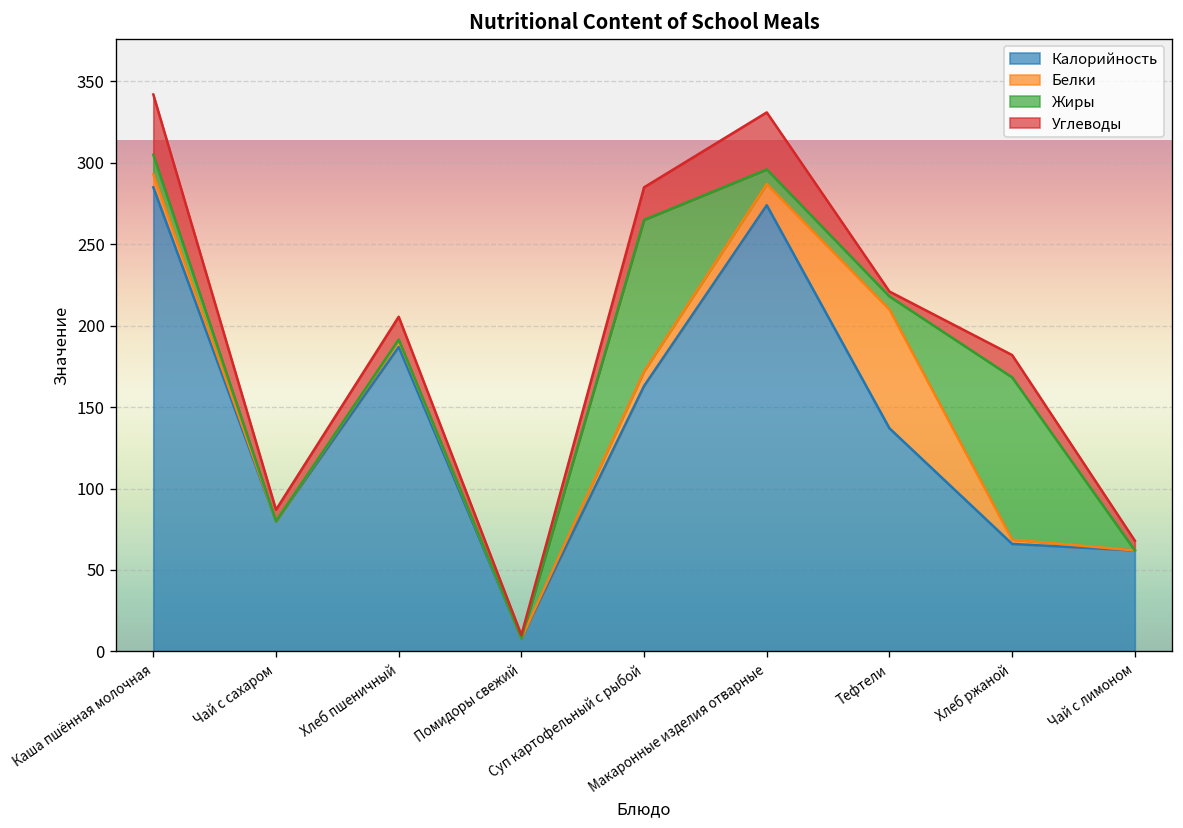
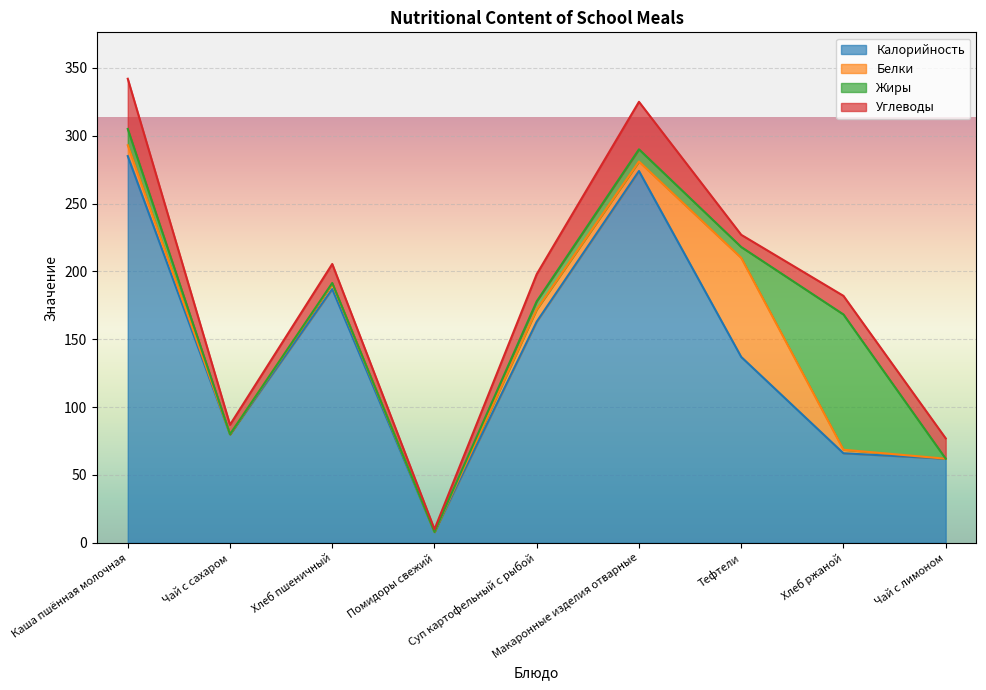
  {
    "Калорийность": {
      "Каша пшённая молочная": 285,
      "Хлеб пшеничный": 187,
      "Суп картофельный с рыбой": 163,
      "Макаронные изделия отварные": 274,
      "Тефтели": 137,
      "Хлеб ржаной": 66
    },
    "Белки": {
      "Каша пшённая молочная": 8,
      "Суп картофельный с рыбой": 9,
-     "Макаронные изделия отварные": 13,
+     "Макаронные изделия отварные": 7,
      "Тефтели": 73,
      "Хлеб ржаной": 3
    },
    "Жиры": {
      "Каша пшённая молочная": 12,
-     "Суп картофельный с рыбой": 93,
+     "Суп картофельный с рыбой": 6,
      "Макаронные изделия отварные": 9,
      "Тефтели": 8,
      "Хлеб ржаной": 100
    },
    "Углеводы": {
      "Каша пшённая молочная": 37,
      "Чай с сахаром": 7,
      "Хлеб пшеничный": 14,
      "Помидоры свежий": 2,
      "Суп картофельный с рыбой": 20,
      "Макаронные изделия отварные": 35,
-     "Тефтели": 3,
+     "Тефтели": 9,
      "Хлеб ржаной": 14,
-     "Чай с лимоном": 6
+     "Чай с лимоном": 15
    }
  }
